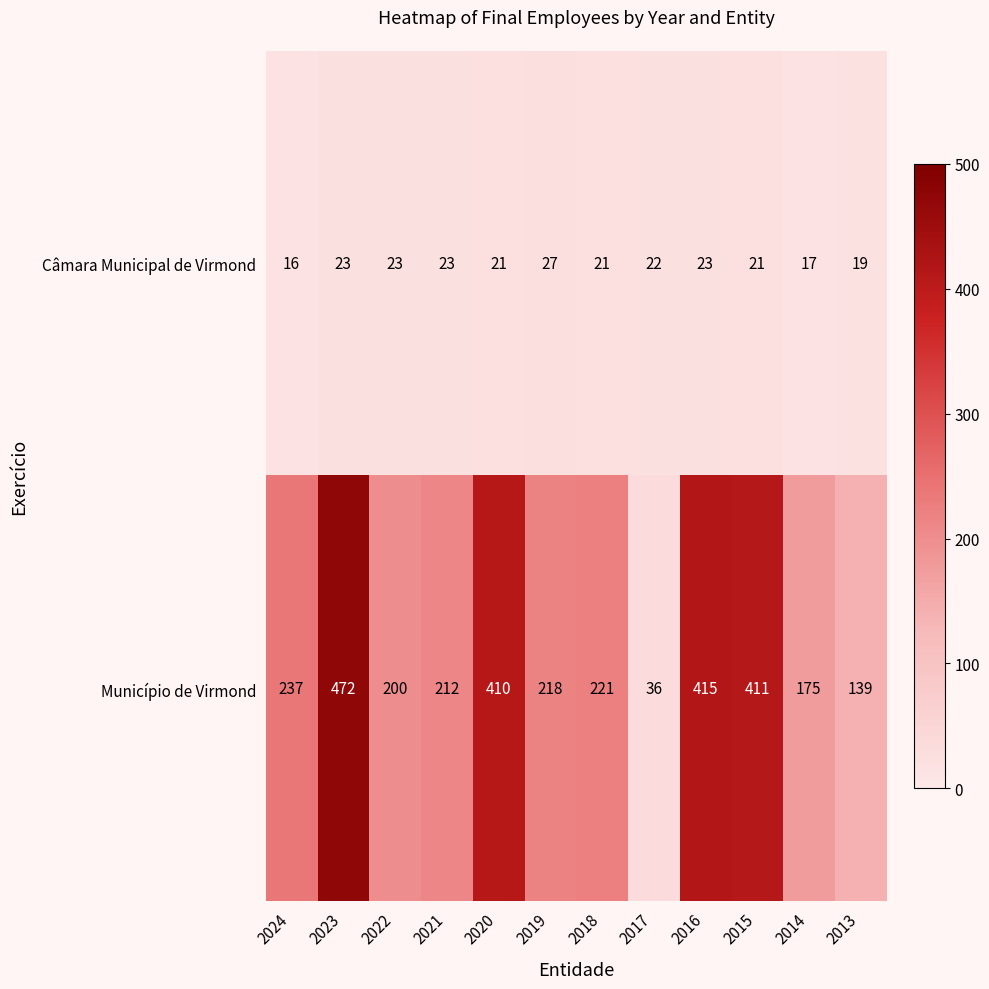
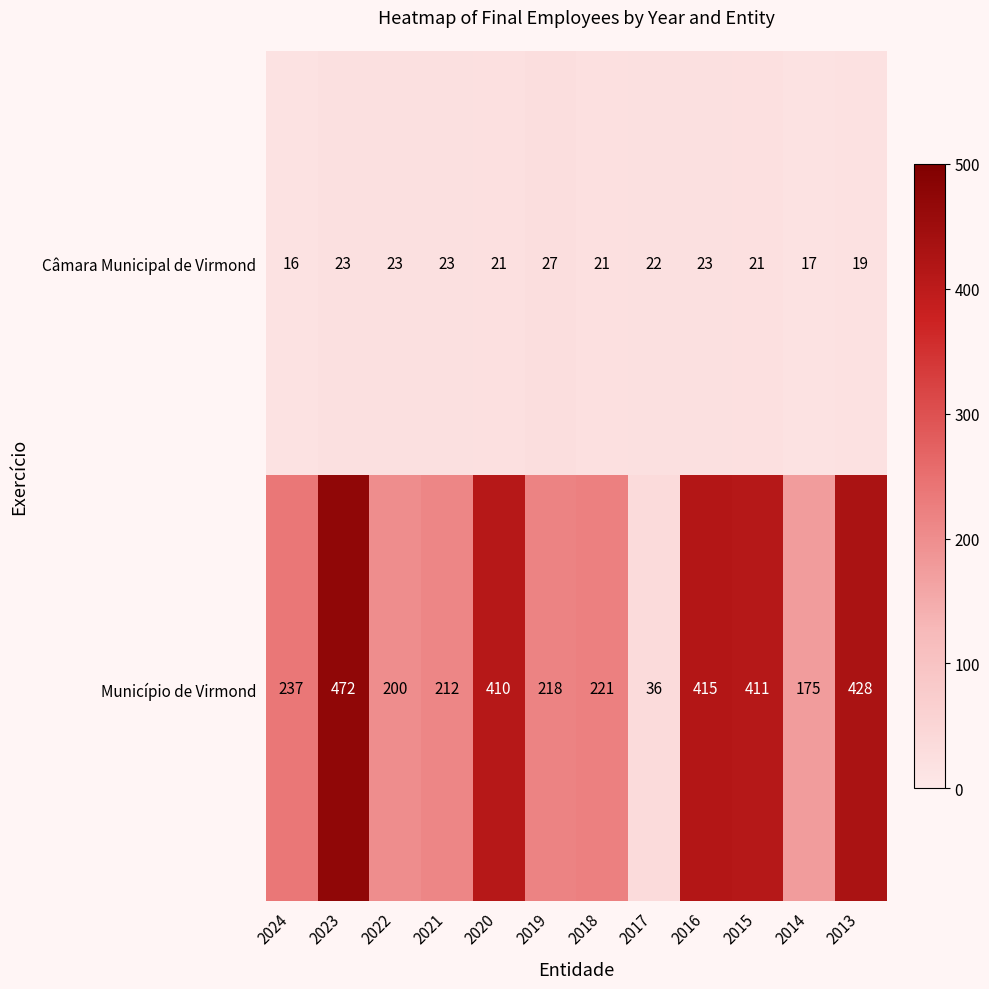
  {
    "Câmara Municipal de Virmond": {
      "2024": 16,
      "2023": 23,
      "2022": 23,
      "2021": 23,
      "2020": 21,
      "2019": 27,
      "2018": 21,
      "2017": 22,
      "2016": 23,
      "2015": 21,
      "2014": 17,
      "2013": 19
    },
    "Município de Virmond": {
      "2024": 237,
      "2023": 472,
      "2022": 200,
      "2021": 212,
      "2020": 410,
      "2019": 218,
      "2018": 221,
      "2017": 36,
      "2016": 415,
      "2015": 411,
      "2014": 175,
-     "2013": 139
+     "2013": 428
    }
  }
